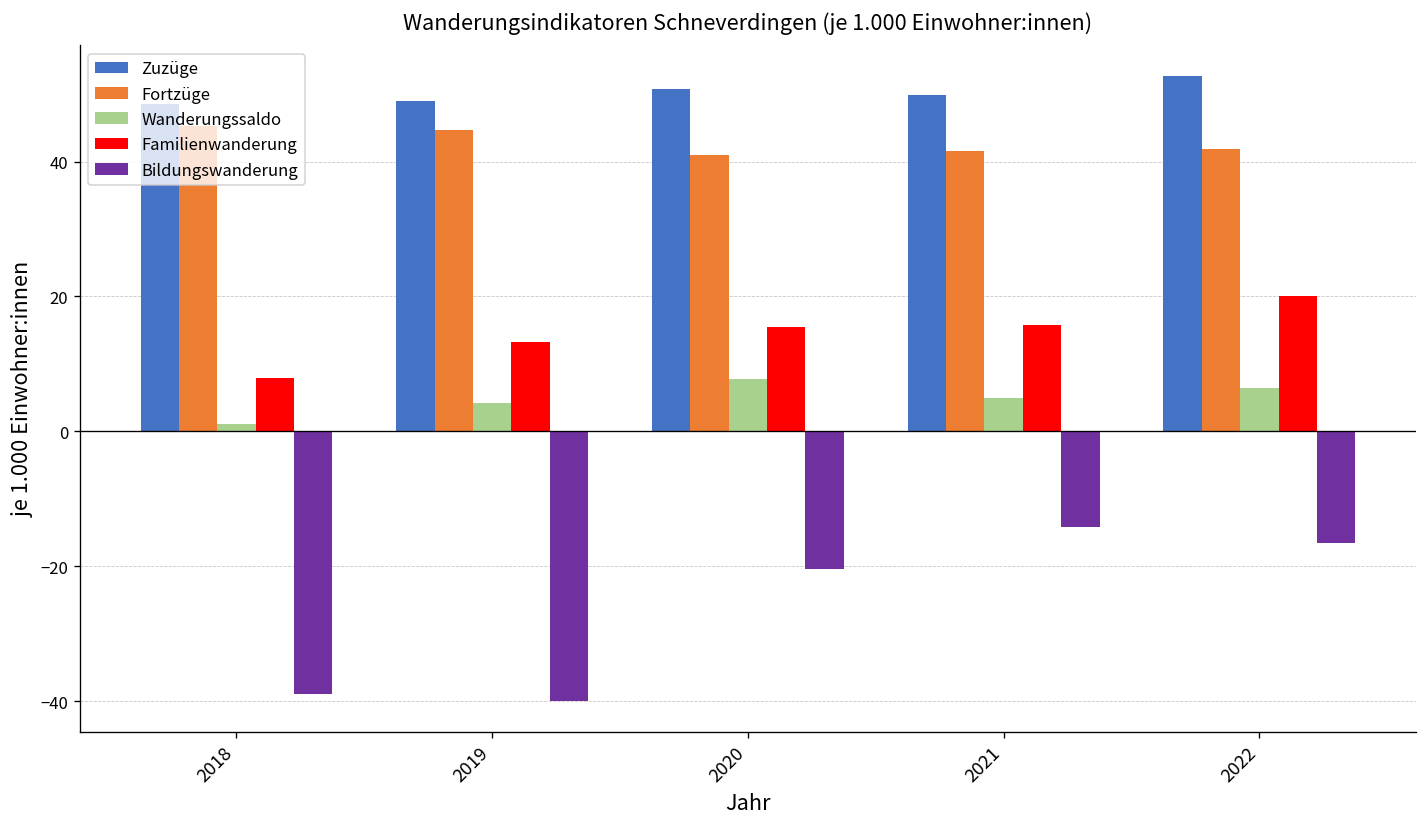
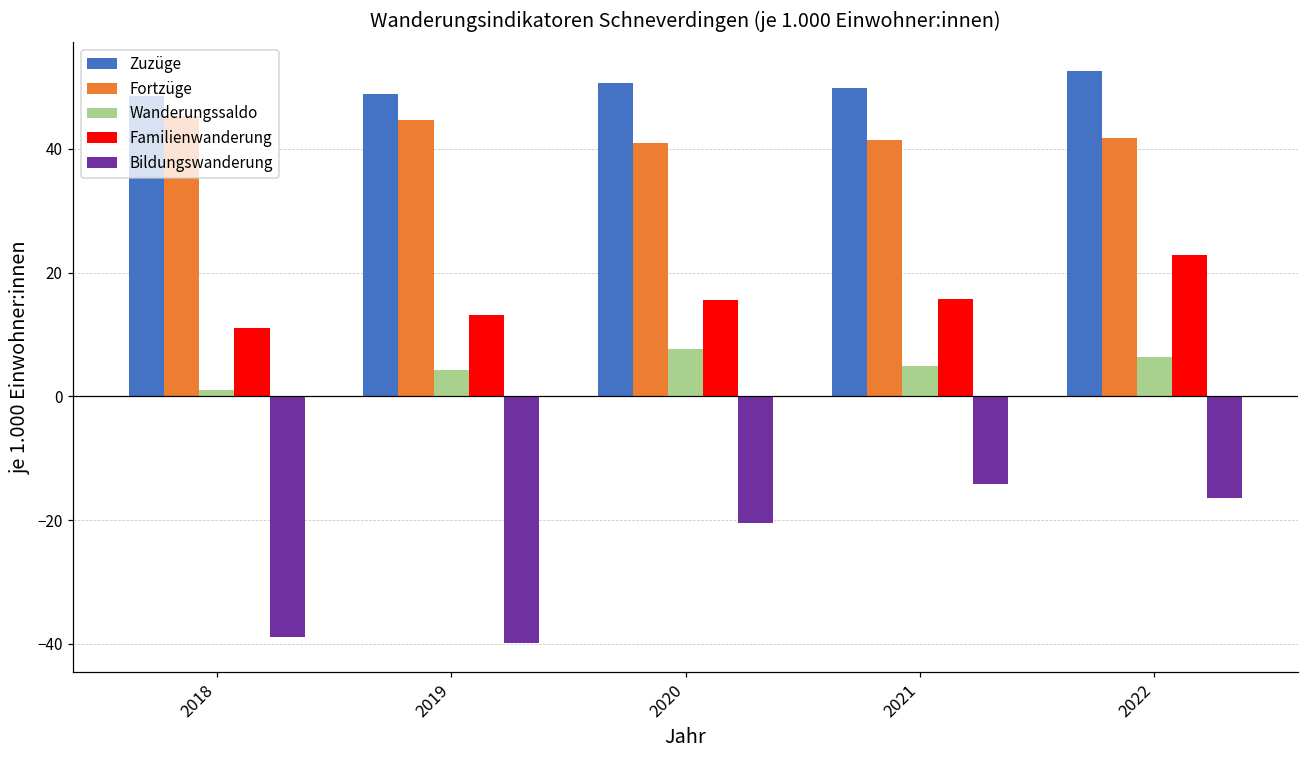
  {
    "Zuzüge": {
      "2019": 49,
      "2020": 51,
      "2021": 50,
      "2022": 53
    },
    "Fortzüge": {
      "2019": 45,
      "2020": 41,
      "2021": 42,
      "2022": 42
    },
    "Wanderungssaldo": {
      "2018": 1,
      "2019": 4,
      "2020": 8,
      "2021": 5,
      "2022": 6
    },
    "Familienwanderung": {
-     "2018": 8,
+     "2018": 11,
      "2019": 13,
      "2020": 16,
      "2021": 16,
-     "2022": 20
+     "2022": 23
    },
    "Bildungswanderung": {
      "2018": -39,
      "2019": -40,
      "2020": -20,
      "2021": -14,
      "2022": -17
    }
  }
